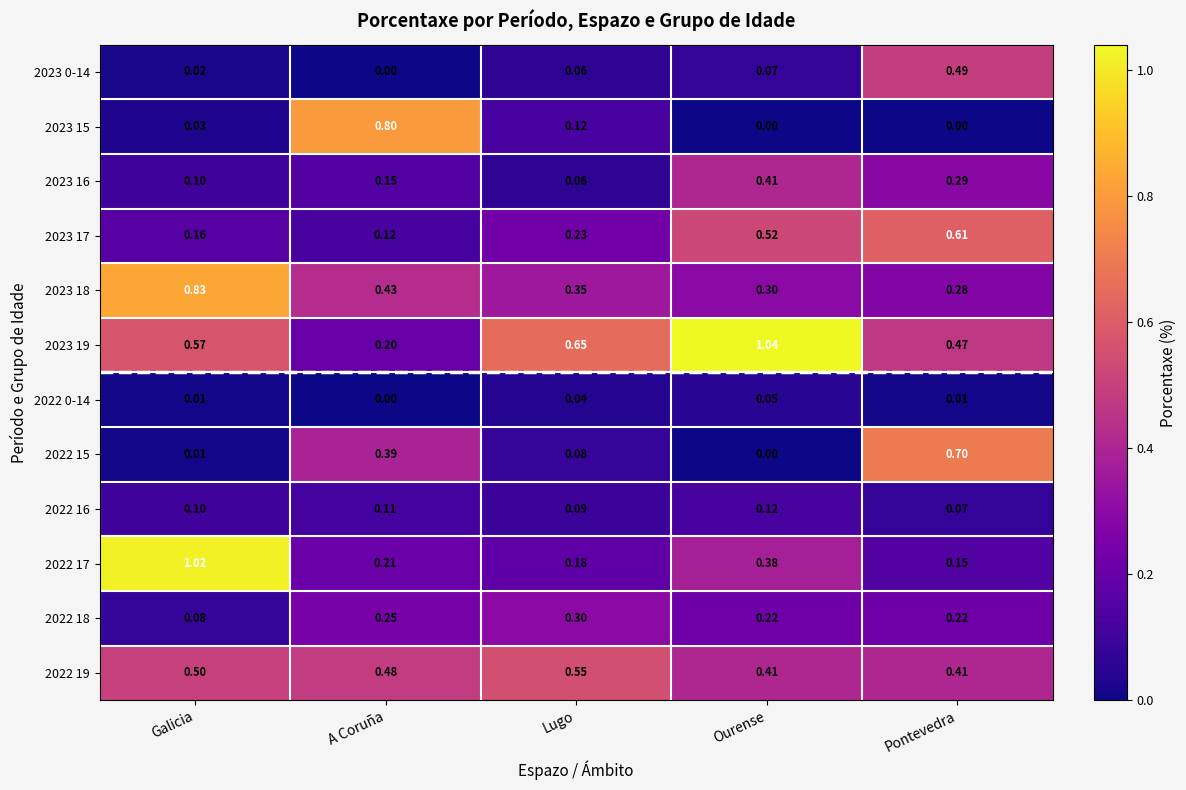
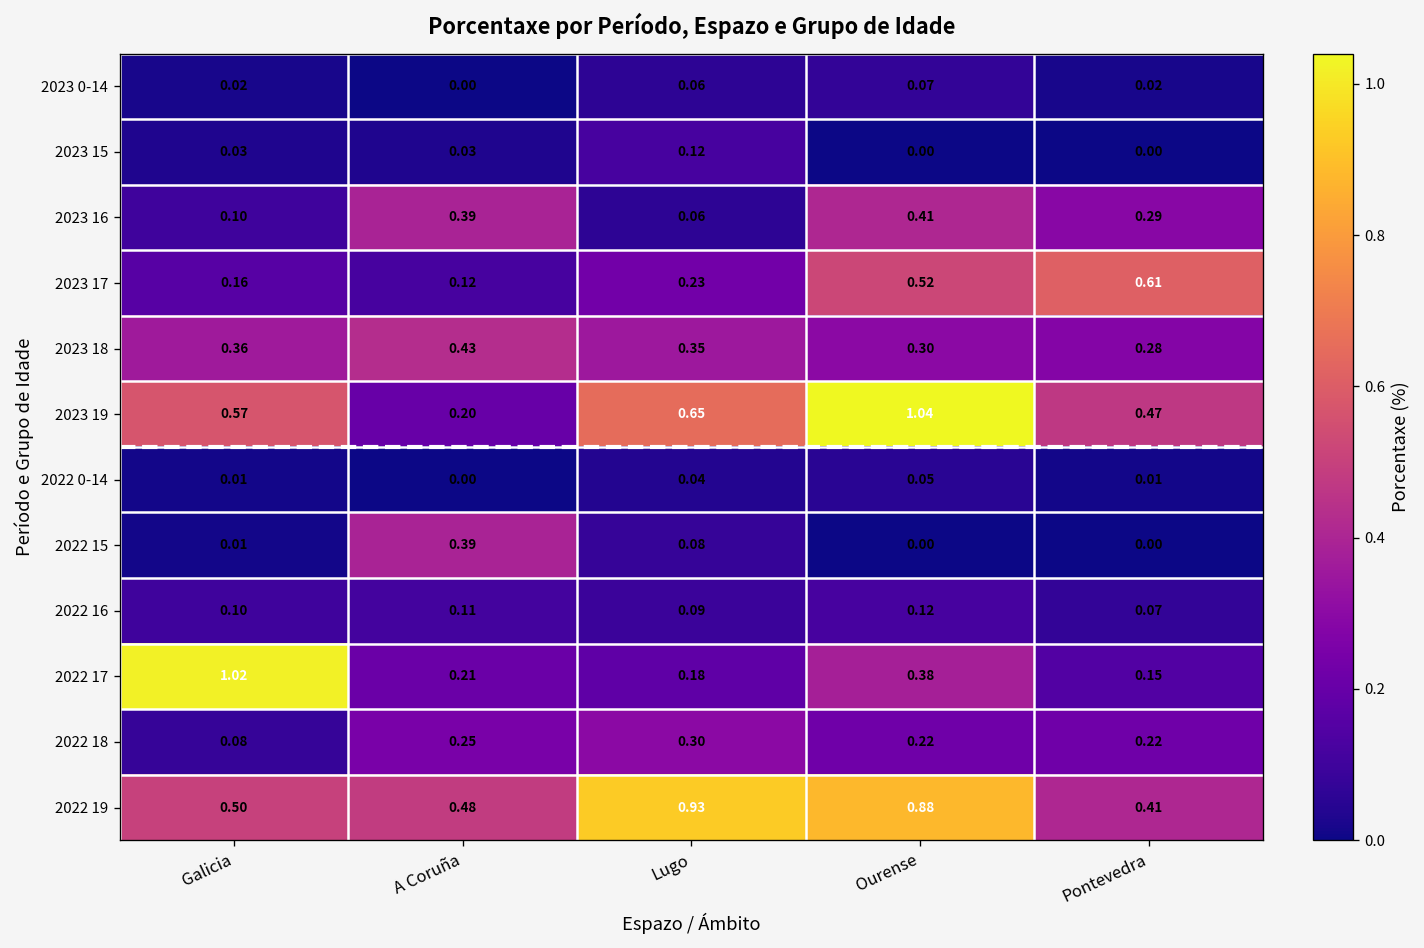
  {
    "2023 0-14": {
      "Galicia": 0.02,
      "A Coruña": 0.00,
      "Lugo": 0.06,
      "Ourense": 0.07,
-     "Pontevedra": 0.49
+     "Pontevedra": 0.02
    },
    "2023 15": {
      "Galicia": 0.03,
-     "A Coruña": 0.80,
+     "A Coruña": 0.03,
      "Lugo": 0.12,
      "Ourense": 0.00,
      "Pontevedra": 0.00
    },
    "2023 16": {
      "Galicia": 0.10,
-     "A Coruña": 0.15,
+     "A Coruña": 0.39,
      "Lugo": 0.06,
      "Ourense": 0.41,
      "Pontevedra": 0.29
    },
    "2023 17": {
      "Galicia": 0.16,
      "A Coruña": 0.12,
      "Lugo": 0.23,
      "Ourense": 0.52,
      "Pontevedra": 0.61
    },
    "2023 18": {
-     "Galicia": 0.83,
+     "Galicia": 0.36,
      "A Coruña": 0.43,
      "Lugo": 0.35,
      "Ourense": 0.30,
      "Pontevedra": 0.28
    },
    "2023 19": {
      "Galicia": 0.57,
      "A Coruña": 0.20,
      "Lugo": 0.65,
      "Ourense": 1.04,
      "Pontevedra": 0.47
    },
    "2022 0-14": {
      "Galicia": 0.01,
      "A Coruña": 0.00,
      "Lugo": 0.04,
      "Ourense": 0.05,
      "Pontevedra": 0.01
    },
    "2022 15": {
      "Galicia": 0.01,
      "A Coruña": 0.39,
      "Lugo": 0.08,
      "Ourense": 0.00,
-     "Pontevedra": 0.70
+     "Pontevedra": 0.00
    },
    "2022 16": {
      "Galicia": 0.10,
      "A Coruña": 0.11,
      "Lugo": 0.09,
      "Ourense": 0.12,
      "Pontevedra": 0.07
    },
    "2022 17": {
      "Galicia": 1.02,
      "A Coruña": 0.21,
      "Lugo": 0.18,
      "Ourense": 0.38,
      "Pontevedra": 0.15
    },
    "2022 18": {
      "Galicia": 0.08,
      "A Coruña": 0.25,
      "Lugo": 0.30,
      "Ourense": 0.22,
      "Pontevedra": 0.22
    },
    "2022 19": {
      "Galicia": 0.50,
      "A Coruña": 0.48,
-     "Lugo": 0.55,
-     "Ourense": 0.41,
+     "Lugo": 0.93,
+     "Ourense": 0.88,
      "Pontevedra": 0.41
    }
  }
